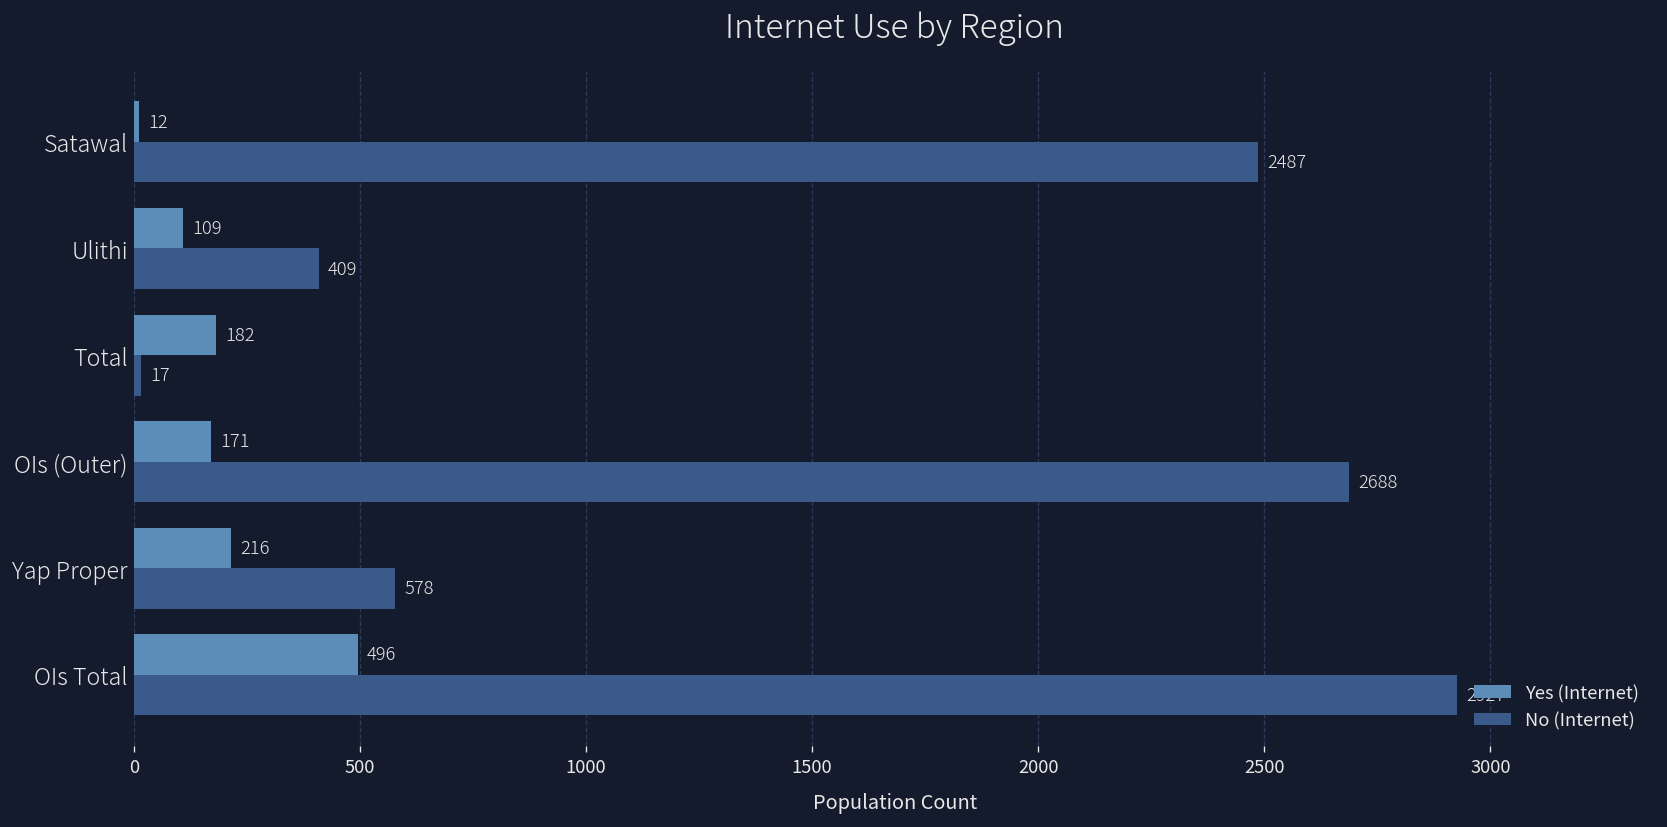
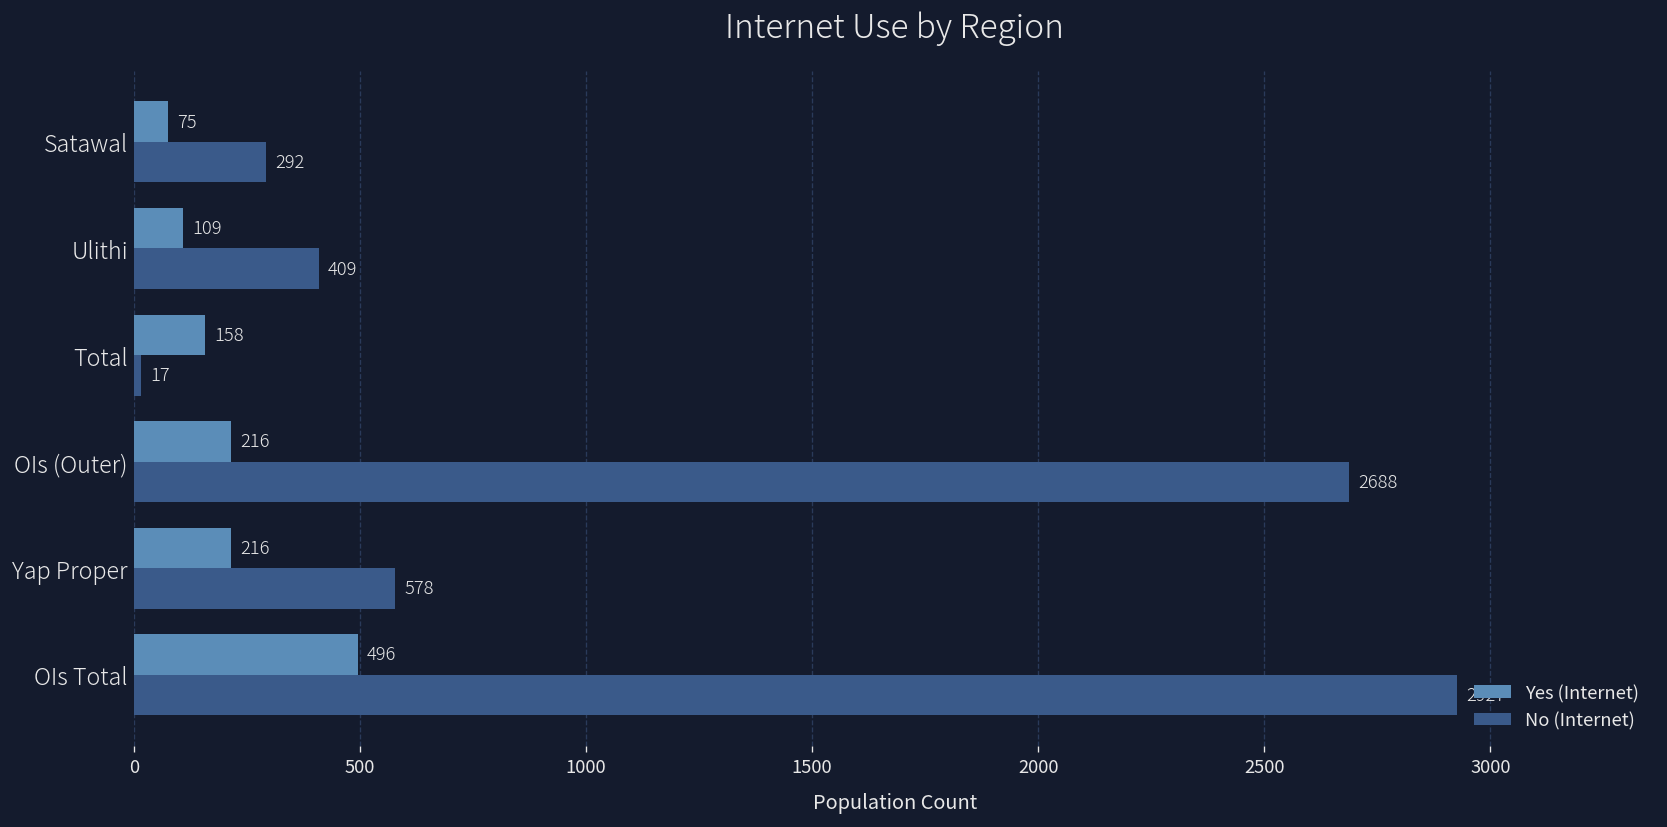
  {
    "Yes (Internet)": {
-     "Satawal": 12,
+     "Satawal": 75,
      "Ulithi": 109,
-     "Total": 182,
-     "OIs (Outer)": 171,
+     "Total": 158,
+     "OIs (Outer)": 216,
      "Yap Proper": 216,
      "OIs Total": 496
    },
    "No (Internet)": {
-     "Satawal": 2487,
+     "Satawal": 292,
      "Ulithi": 409,
      "Total": 17,
      "OIs (Outer)": 2688,
      "Yap Proper": 578,
      "OIs Total": 2927
    }
  }
